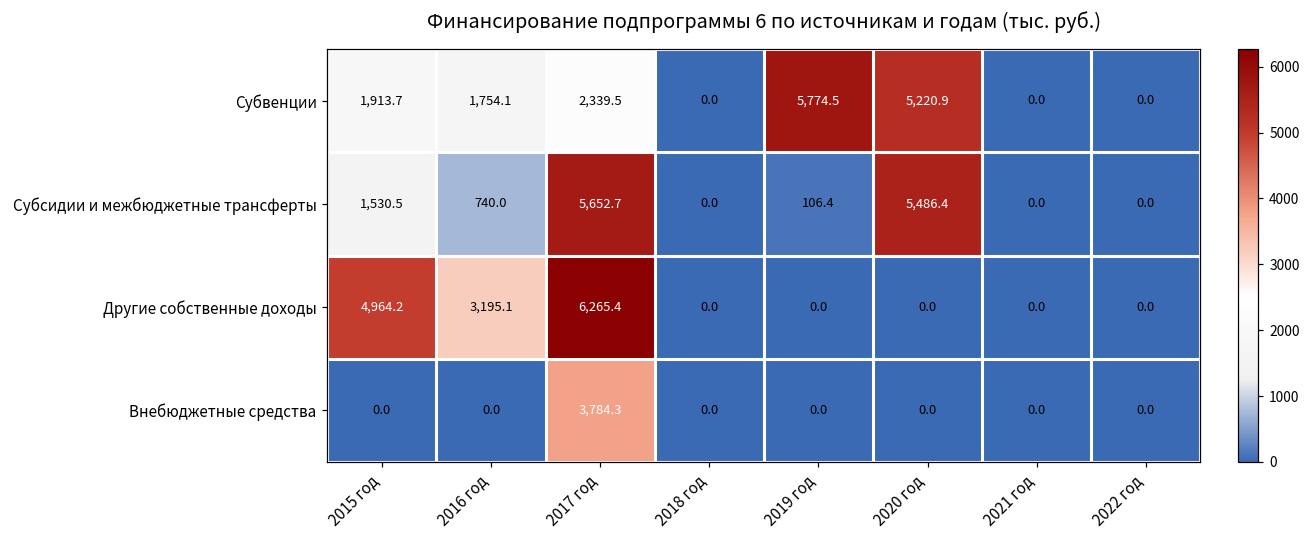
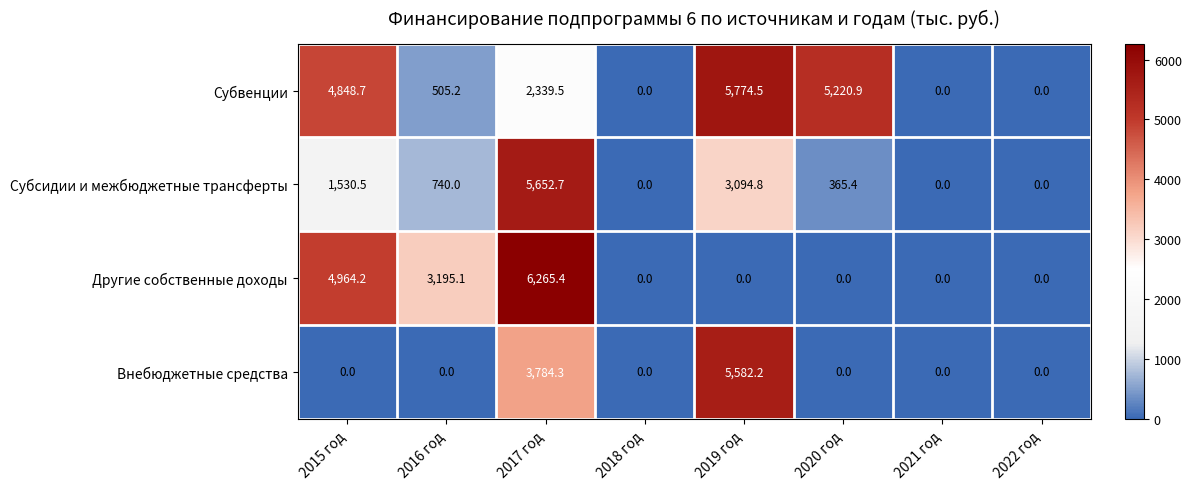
  {
    "Субвенции": {
-     "2015 год": "1,913.7",
-     "2016 год": "1,754.1",
+     "2015 год": "4,848.7",
+     "2016 год": "505.2",
      "2017 год": "2,339.5",
      "2018 год": "0.0",
      "2019 год": "5,774.5",
      "2020 год": "5,220.9",
      "2021 год": "0.0",
      "2022 год": "0.0"
    },
    "Субсидии и межбюджетные трансферты": {
      "2015 год": "1,530.5",
      "2016 год": "740.0",
      "2017 год": "5,652.7",
      "2018 год": "0.0",
-     "2019 год": "106.4",
-     "2020 год": "5,486.4",
+     "2019 год": "3,094.8",
+     "2020 год": "365.4",
      "2021 год": "0.0",
      "2022 год": "0.0"
    },
    "Другие собственные доходы": {
      "2015 год": "4,964.2",
      "2016 год": "3,195.1",
      "2017 год": "6,265.4",
      "2018 год": "0.0",
      "2019 год": "0.0",
      "2020 год": "0.0",
      "2021 год": "0.0",
      "2022 год": "0.0"
    },
    "Внебюджетные средства": {
      "2015 год": "0.0",
      "2016 год": "0.0",
      "2017 год": "3,784.3",
      "2018 год": "0.0",
-     "2019 год": "0.0",
+     "2019 год": "5,582.2",
      "2020 год": "0.0",
      "2021 год": "0.0",
      "2022 год": "0.0"
    }
  }
